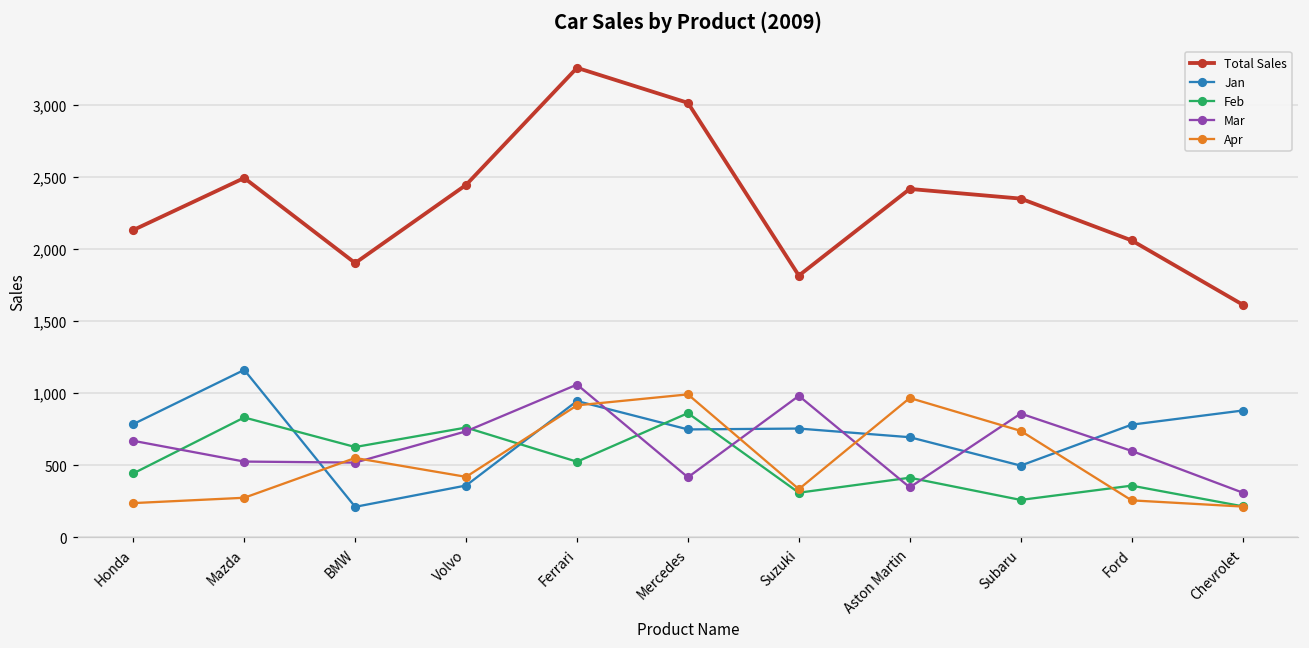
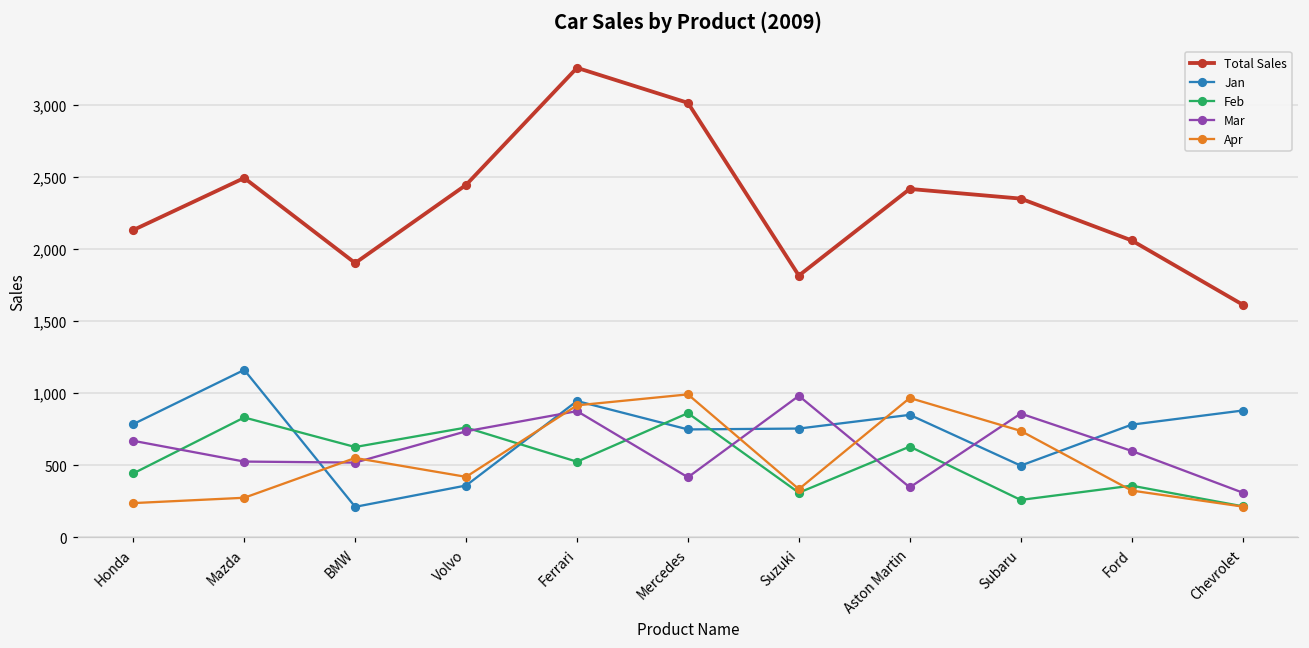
  {
    "Total Sales": {
      "Honda": "2,130",
      "Mazda": "2,490",
      "BMW": "1,900",
      "Volvo": "2,440",
      "Ferrari": "3,260",
      "Mercedes": "3,010",
      "Suzuki": "1,810",
      "Aston Martin": "2,420",
      "Subaru": "2,350",
      "Ford": "2,060",
      "Chevrolet": "1,610"
    },
    "Jan": {
      "Honda": "780",
      "Mazda": "1,160",
      "BMW": "210",
      "Volvo": "360",
      "Ferrari": "940",
      "Mercedes": "750",
      "Suzuki": "750",
-     "Aston Martin": "690",
+     "Aston Martin": "850",
      "Subaru": "500",
      "Ford": "780",
      "Chevrolet": "880"
    },
    "Feb": {
      "Honda": "440",
      "Mazda": "830",
      "BMW": "630",
      "Volvo": "760",
      "Ferrari": "520",
      "Mercedes": "860",
      "Suzuki": "310",
-     "Aston Martin": "410",
+     "Aston Martin": "630",
      "Subaru": "260",
      "Ford": "360"
    },
    "Mar": {
      "Honda": "670",
      "Mazda": "520",
      "BMW": "520",
      "Volvo": "730",
-     "Ferrari": "1,060",
+     "Ferrari": "870",
      "Mercedes": "420",
      "Suzuki": "980",
      "Aston Martin": "350",
      "Subaru": "860",
      "Ford": "600",
      "Chevrolet": "310"
    },
    "Apr": {
      "Honda": "240",
      "Mazda": "270",
      "BMW": "550",
      "Volvo": "420",
      "Ferrari": "910",
      "Mercedes": "990",
      "Suzuki": "330",
      "Aston Martin": "970",
      "Subaru": "740",
-     "Ford": "260"
+     "Ford": "320"
    }
  }
